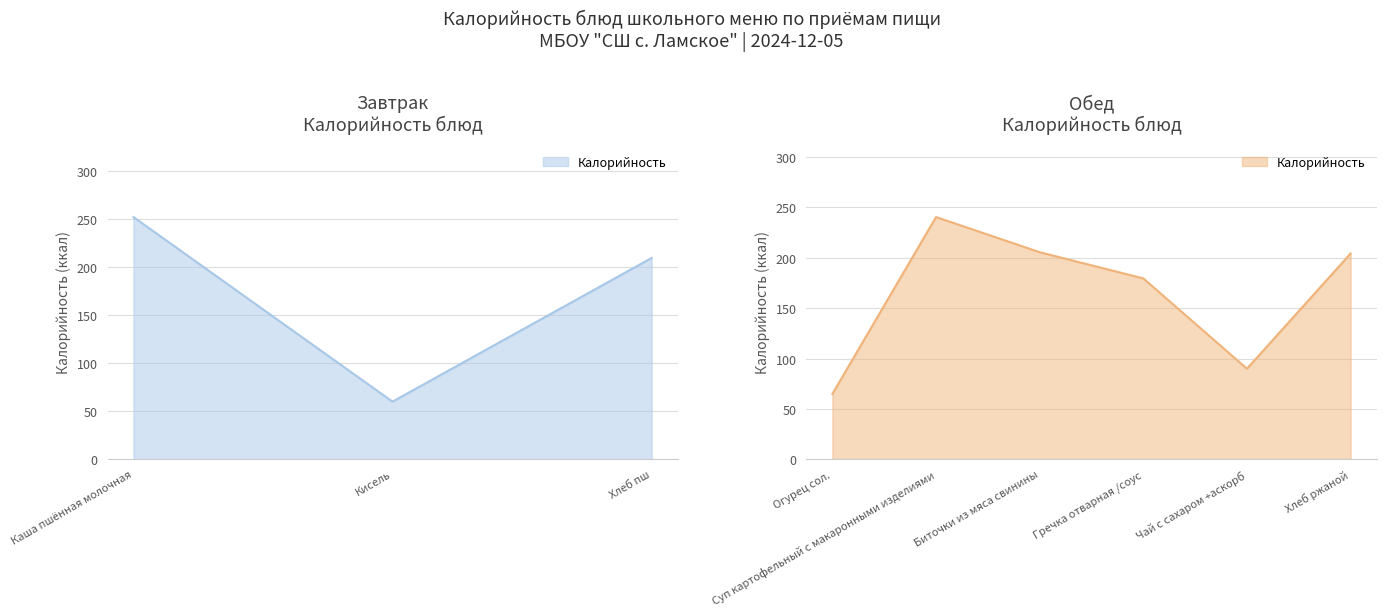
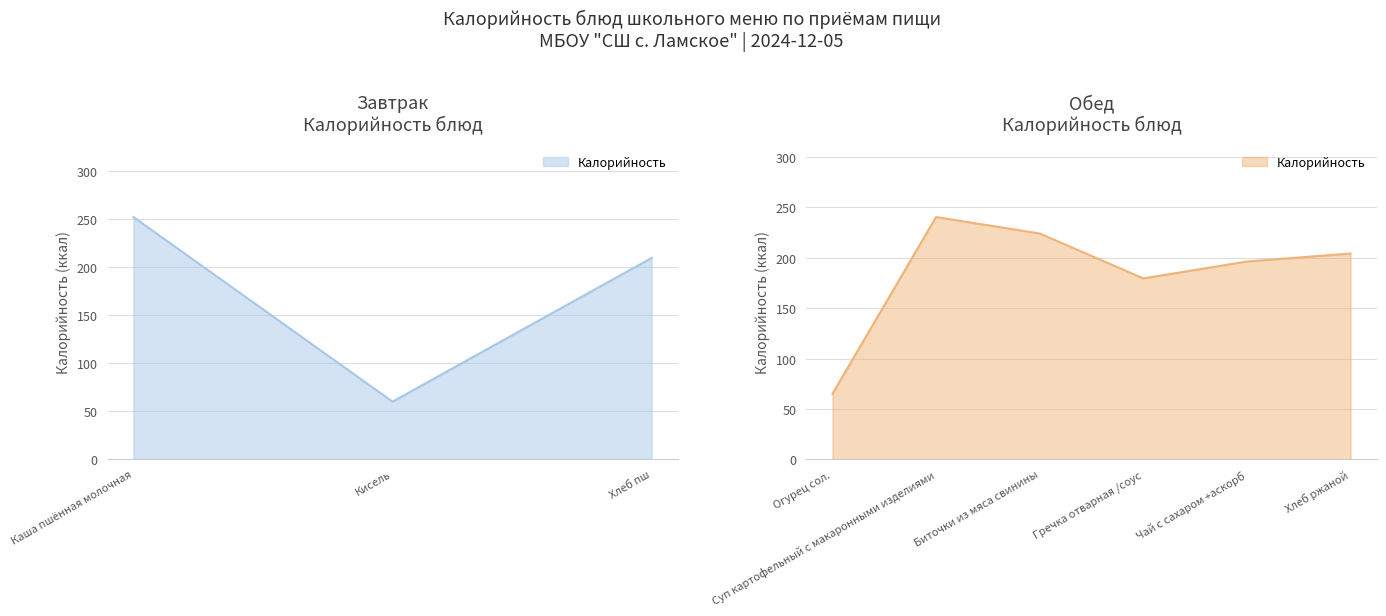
  {
    "Завтрак Калорийность блюд": {
      "Каша пшённая молочная": 250,
      "Кисель": 60,
      "Хлеб пш": 210
    },
    "Обед Калорийность блюд": {
      "Огурец сол.": 65,
      "Суп картофельный с макаронными изделиями": 241,
-     "Биточки из мяса свинины": 206,
+     "Биточки из мяса свинины": 224,
      "Гречка отварная /соус": 180,
-     "Чай с сахаром +аскорб": 90,
+     "Чай с сахаром +аскорб": 196,
      "Хлеб ржаной": 204
    }
  }
